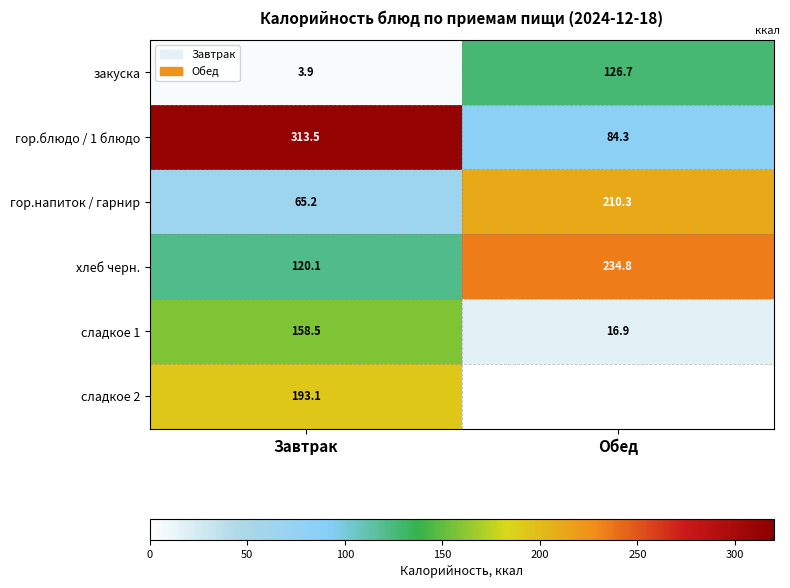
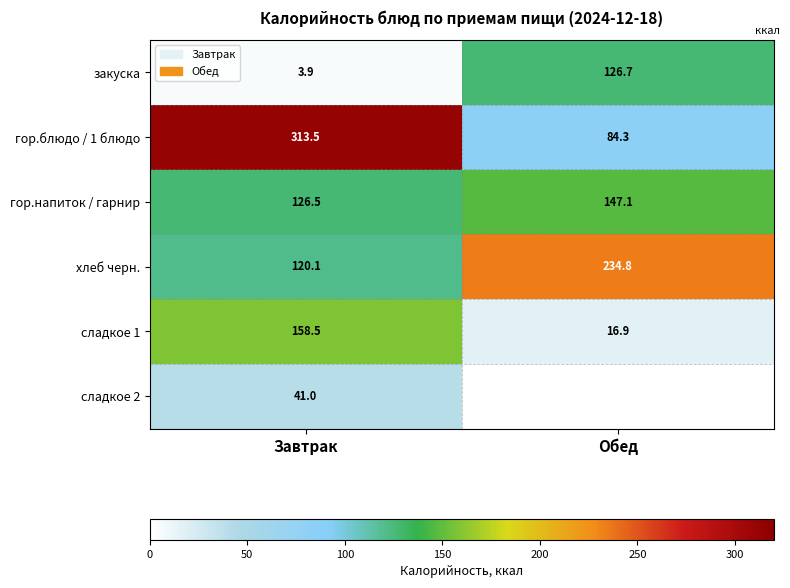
  {
    "закуска": {
      "Завтрак": 3.9,
      "Обед": 126.7
    },
    "гор.блюдо / 1 блюдо": {
      "Завтрак": 313.5,
      "Обед": 84.3
    },
    "гор.напиток / гарнир": {
-     "Завтрак": 65.2,
-     "Обед": 210.3
+     "Завтрак": 126.5,
+     "Обед": 147.1
    },
    "хлеб черн.": {
      "Завтрак": 120.1,
      "Обед": 234.8
    },
    "сладкое 1": {
      "Завтрак": 158.5,
      "Обед": 16.9
    },
    "сладкое 2": {
-     "Завтрак": 193.1
+     "Завтрак": 41.0
    }
  }
